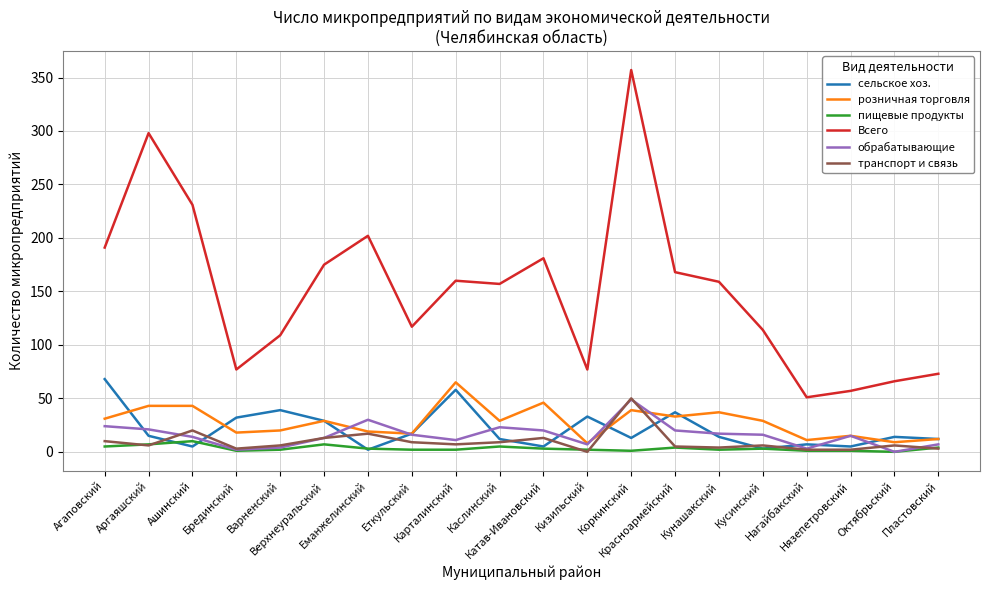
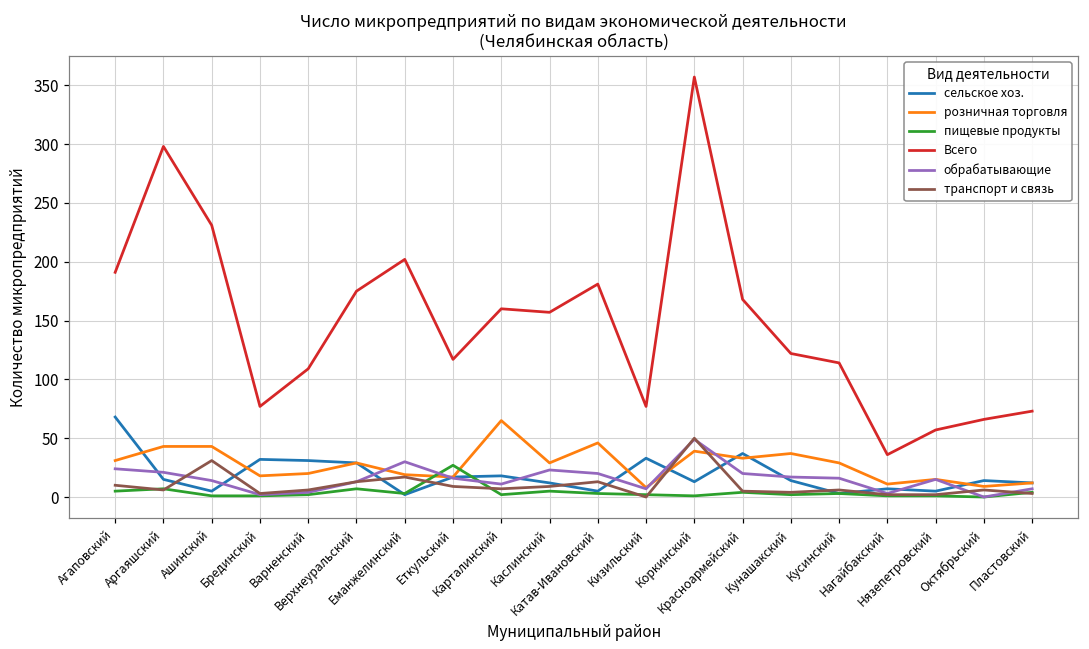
  {
    "сельское хоз.": {
      "Агаповский": 68,
      "Аргаяшский": 15,
      "Ашинский": 5,
      "Брединский": 32,
-     "Варненский": 39,
-     "Карталинский": 58,
+     "Варненский": 31,
+     "Карталинский": 18,
      "Каслинский": 12,
      "Кизильский": 33,
      "Коркинский": 13,
      "Красноармейский": 37,
      "Кунашакский": 14,
      "Нагайбакский": 7,
      "Нязепетровский": 5,
      "Октябрьский": 14
    },
    "розничная торговля": {
      "Агаповский": 31,
      "Аргаяшский": 43,
      "Ашинский": 43,
      "Брединский": 18,
      "Варненский": 20,
      "Карталинский": 65,
      "Каслинский": 29,
      "Катав-Ивановский": 46,
      "Коркинский": 39,
      "Красноармейский": 33,
      "Кунашакский": 37,
      "Кусинский": 29,
      "Нагайбакский": 11,
      "Октябрьский": 9
    },
    "пищевые продукты": {
      "Агаповский": 5,
-     "Ашинский": 10,
+     "Ашинский": 1,
      "Верхнеуральский": 7,
-     "Еткульский": 2,
+     "Еткульский": 27,
      "Карталинский": 2,
      "Каслинский": 5,
      "Коркинский": 1
    },
    "Всего": {
      "Агаповский": 191,
      "Аргаяшский": 298,
      "Ашинский": 231,
      "Брединский": 77,
      "Варненский": 109,
      "Верхнеуральский": 175,
      "Еманжелинский": 202,
      "Еткульский": 117,
      "Карталинский": 160,
      "Каслинский": 157,
      "Катав-Ивановский": 181,
      "Кизильский": 77,
      "Коркинский": 357,
      "Красноармейский": 168,
-     "Кунашакский": 159,
+     "Кунашакский": 122,
      "Кусинский": 114,
-     "Нагайбакский": 51,
+     "Нагайбакский": 36,
      "Нязепетровский": 57,
      "Октябрьский": 66,
      "Пластовский": 73
    },
    "обрабатывающие": {
      "Агаповский": 24,
      "Аргаяшский": 21,
      "Ашинский": 14,
      "Еманжелинский": 30,
      "Карталинский": 11,
      "Каслинский": 23,
      "Катав-Ивановский": 20,
      "Красноармейский": 20,
      "Кунашакский": 17,
      "Кусинский": 16,
      "Пластовский": 7
    },
    "транспорт и связь": {
      "Агаповский": 10,
-     "Ашинский": 20,
+     "Ашинский": 31,
      "Еткульский": 9,
      "Карталинский": 7,
      "Каслинский": 9,
      "Катав-Ивановский": 13,
      "Кусинский": 6,
      "Октябрьский": 6
    }
  }
